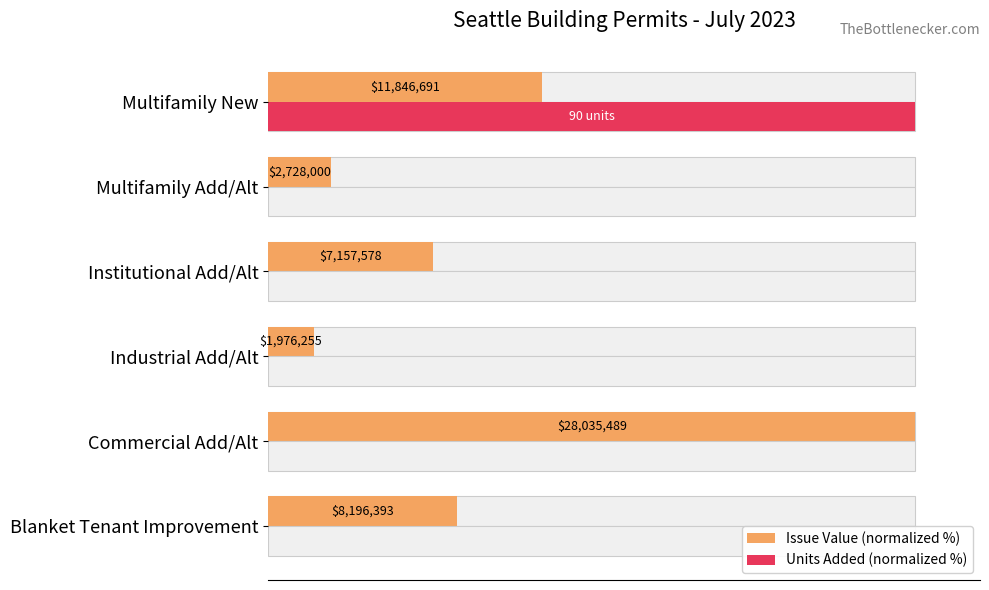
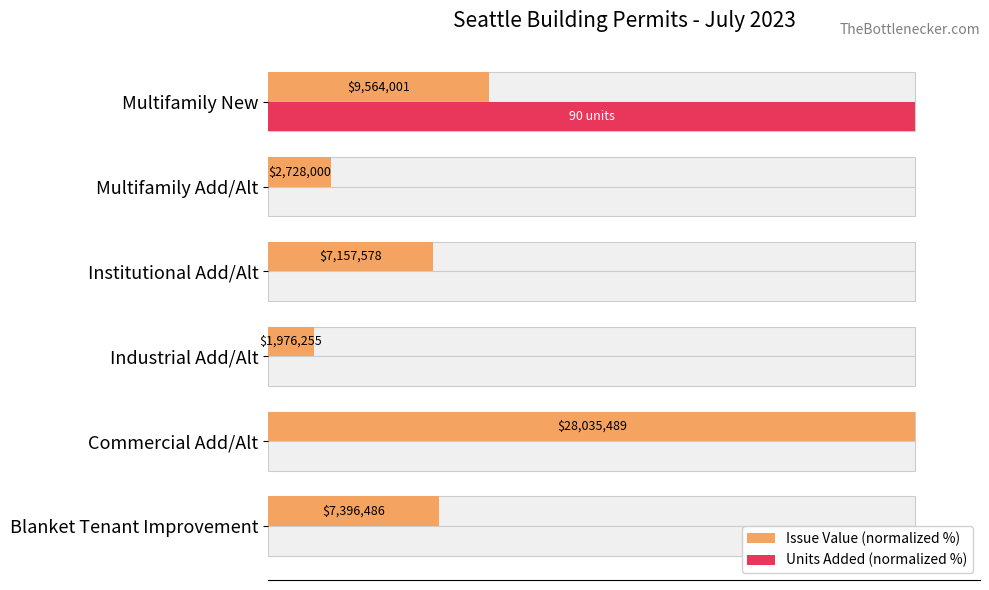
  {
    "Issue Value (normalized %)": {
-     "Multifamily New": "$11,846,691",
-     "Blanket Tenant Improvement": "$8,196,393"
+     "Multifamily New": "$9,564,001",
+     "Blanket Tenant Improvement": "$7,396,486"
    }
  }
